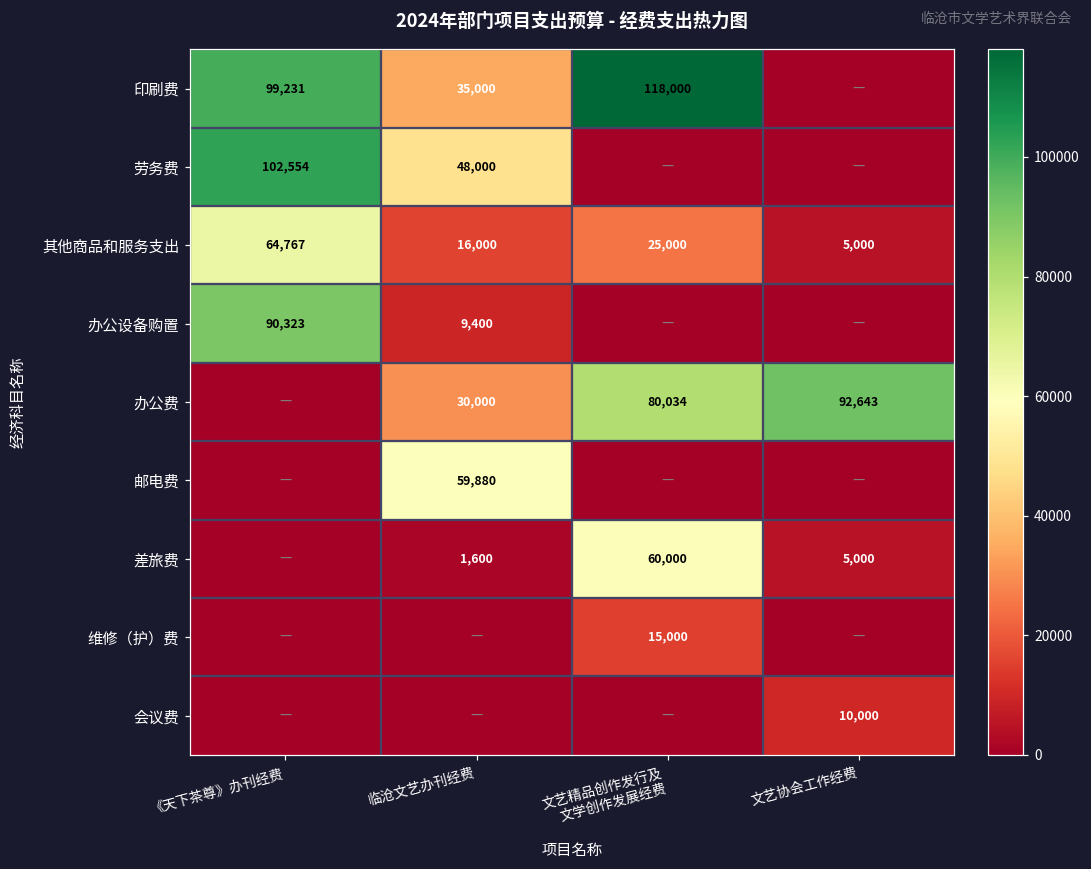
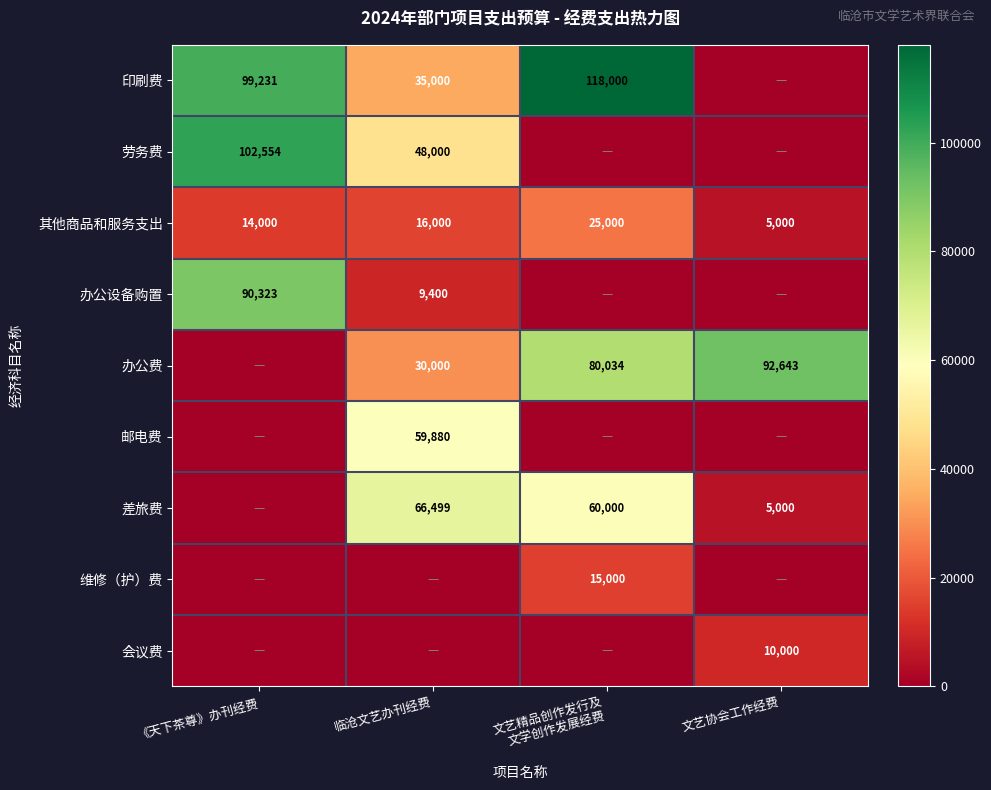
  {
    "印刷费": {
      "《天下茶尊》办刊经费": "99,231",
      "临沧文艺办刊经费": "35,000",
      "文艺精品创作发行及 文学创作发展经费": "118,000"
    },
    "劳务费": {
      "《天下茶尊》办刊经费": "102,554",
      "临沧文艺办刊经费": "48,000"
    },
    "其他商品和服务支出": {
-     "《天下茶尊》办刊经费": "64,767",
+     "《天下茶尊》办刊经费": "14,000",
      "临沧文艺办刊经费": "16,000",
      "文艺精品创作发行及 文学创作发展经费": "25,000",
      "文艺协会工作经费": "5,000"
    },
    "办公设备购置": {
      "《天下茶尊》办刊经费": "90,323",
      "临沧文艺办刊经费": "9,400"
    },
    "办公费": {
      "临沧文艺办刊经费": "30,000",
      "文艺精品创作发行及 文学创作发展经费": "80,034",
      "文艺协会工作经费": "92,643"
    },
    "邮电费": {
      "临沧文艺办刊经费": "59,880"
    },
    "差旅费": {
-     "临沧文艺办刊经费": "1,600",
+     "临沧文艺办刊经费": "66,499",
      "文艺精品创作发行及 文学创作发展经费": "60,000",
      "文艺协会工作经费": "5,000"
    },
    "维修（护）费": {
      "文艺精品创作发行及 文学创作发展经费": "15,000"
    },
    "会议费": {
      "文艺协会工作经费": "10,000"
    }
  }
